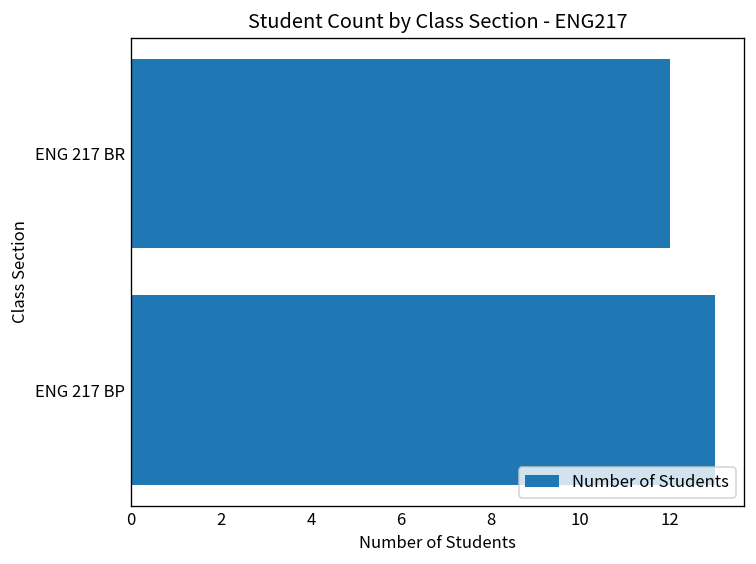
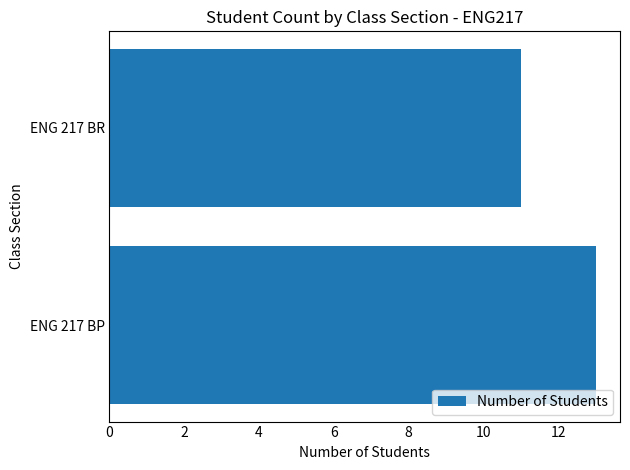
  {
-   "ENG 217 BR": 12,
+   "ENG 217 BR": 11,
    "ENG 217 BP": 13
  }
